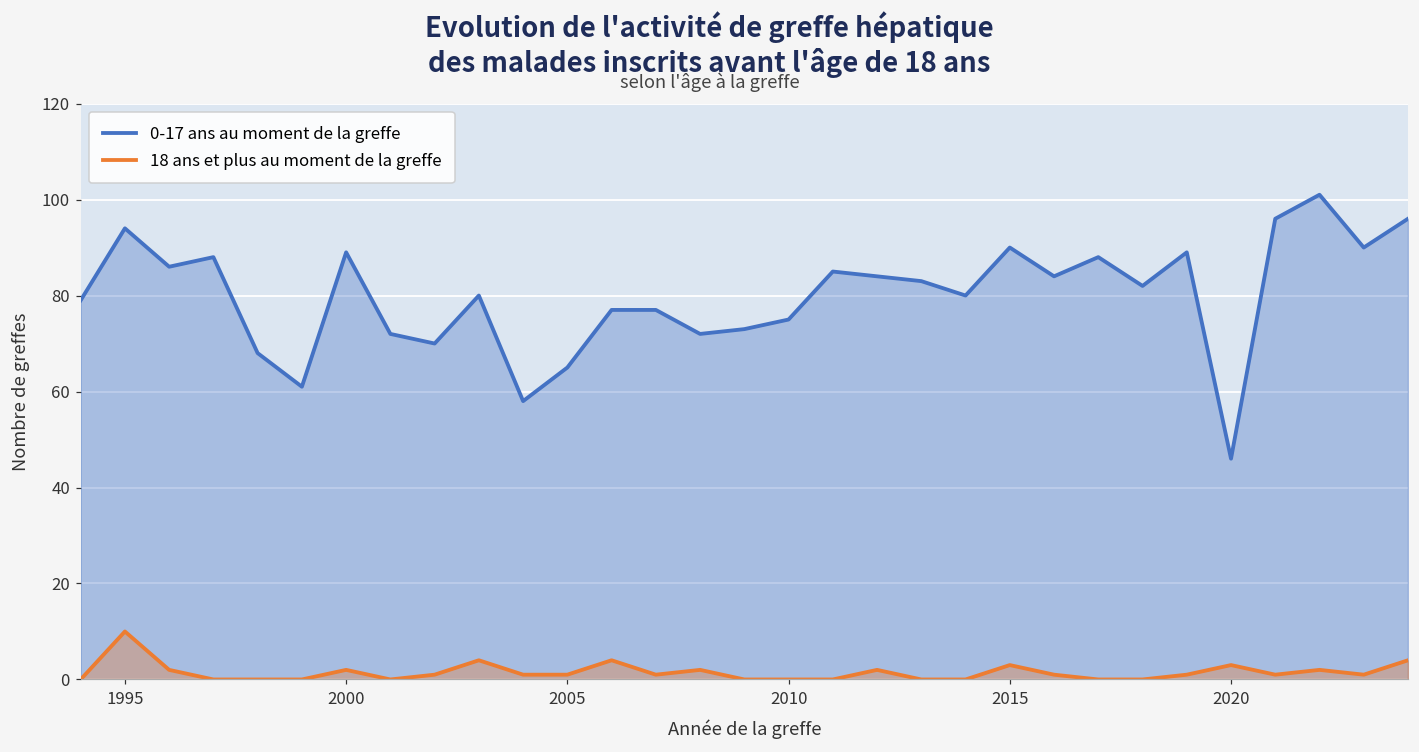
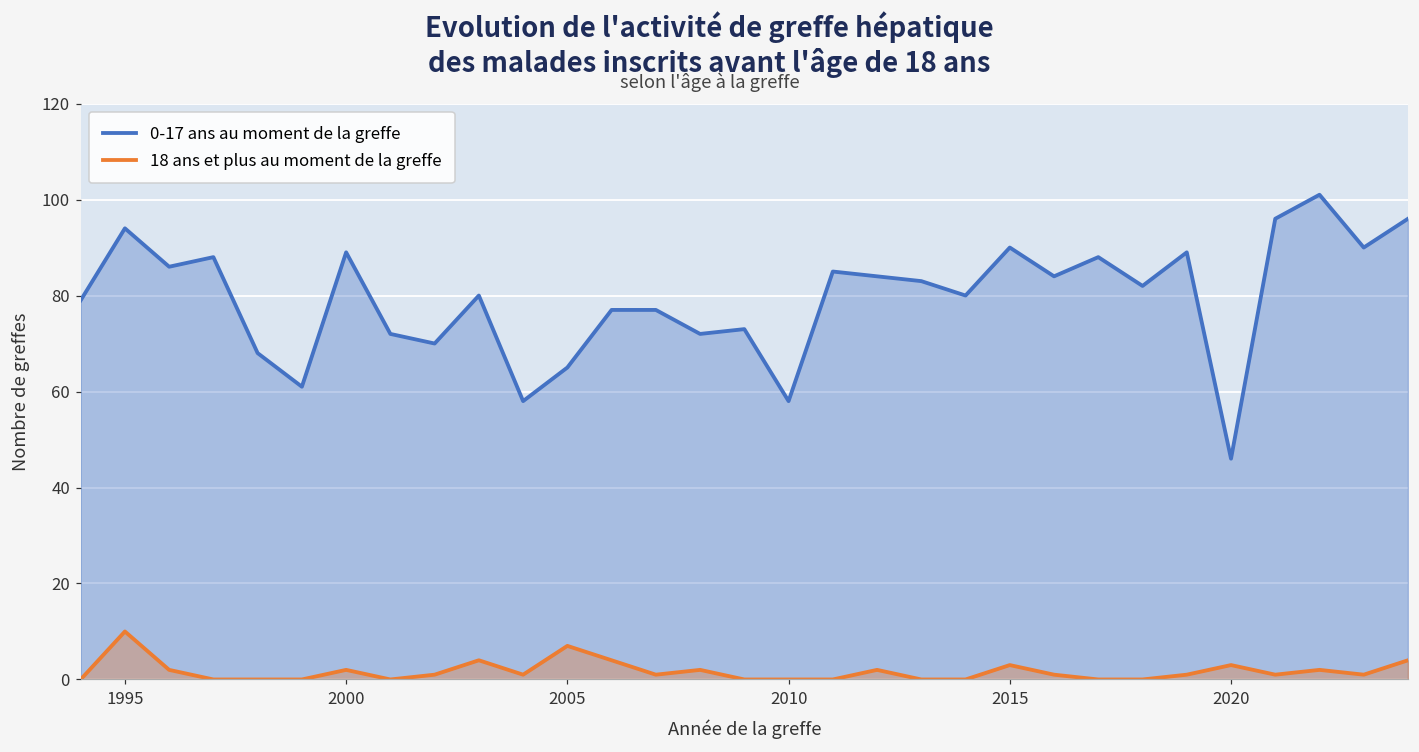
  {
    "0-17 ans au moment de la greffe": {
      "1995": 94,
      "2000": 89,
      "2005": 65,
-     "2010": 75,
+     "2010": 58,
      "2015": 90,
      "2020": 46
    },
    "18 ans et plus au moment de la greffe": {
      "1995": 10,
      "2000": 2,
-     "2005": 1,
+     "2005": 7,
      "2010": 0,
      "2015": 3,
      "2020": 3
    }
  }
